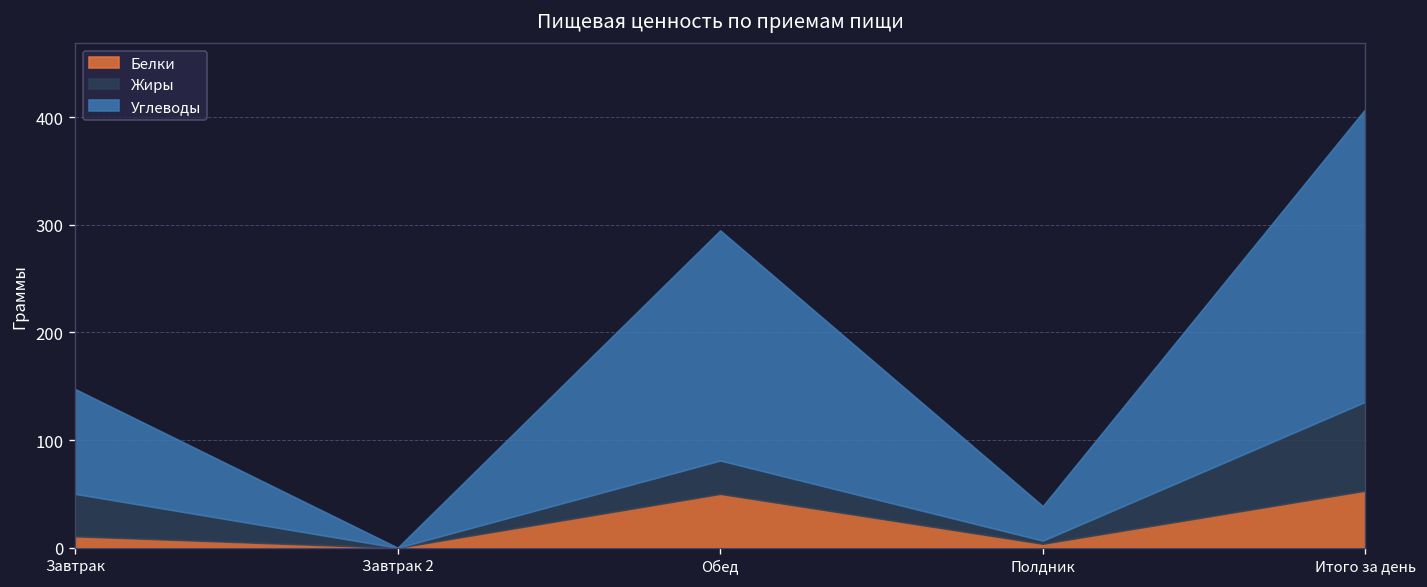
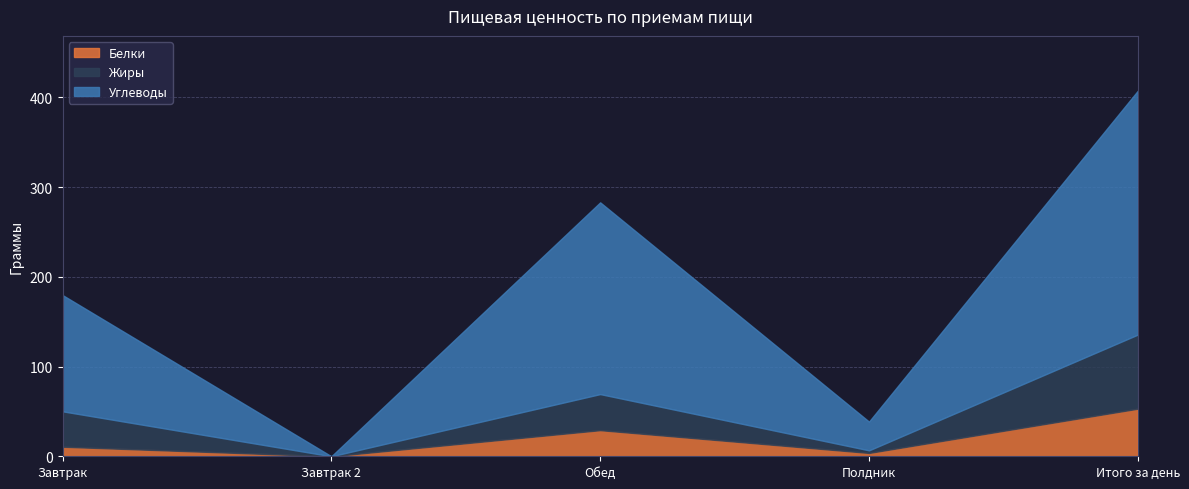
  {
    "Белки": {
      "Завтрак": 10,
-     "Обед": 50,
+     "Обед": 30,
      "Полдник": 0,
      "Итого за день": 50
    },
    "Жиры": {
      "Завтрак": 40,
-     "Обед": 30,
+     "Обед": 40,
      "Полдник": 0,
      "Итого за день": 80
    },
    "Углеводы": {
-     "Завтрак": 100,
+     "Завтрак": 130,
      "Обед": 210,
      "Полдник": 30,
      "Итого за день": 270
    }
  }
